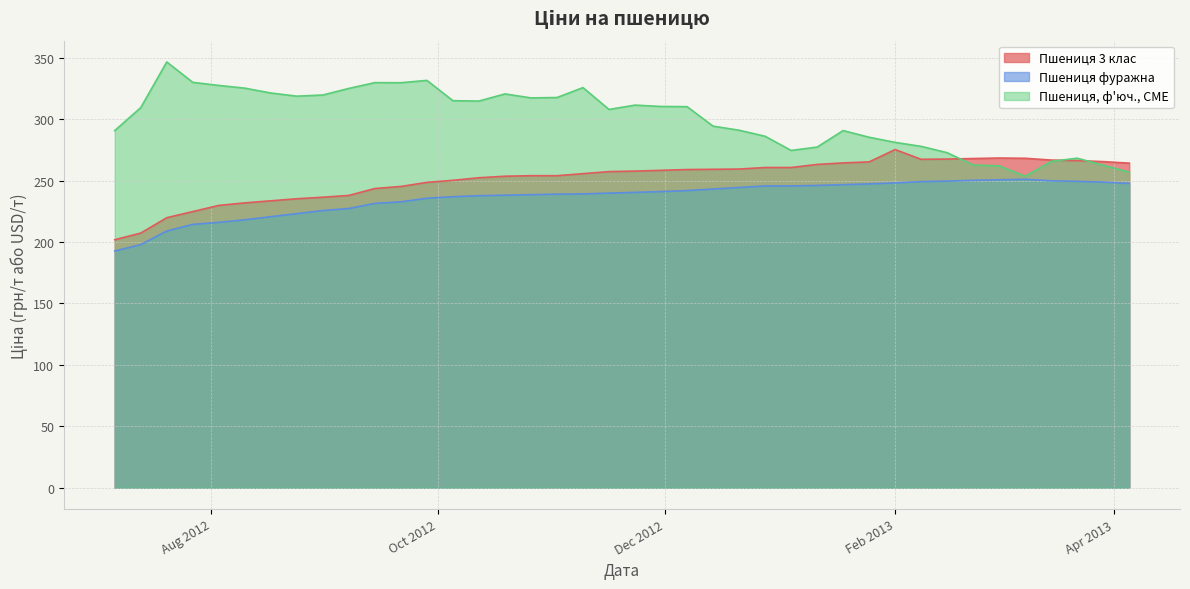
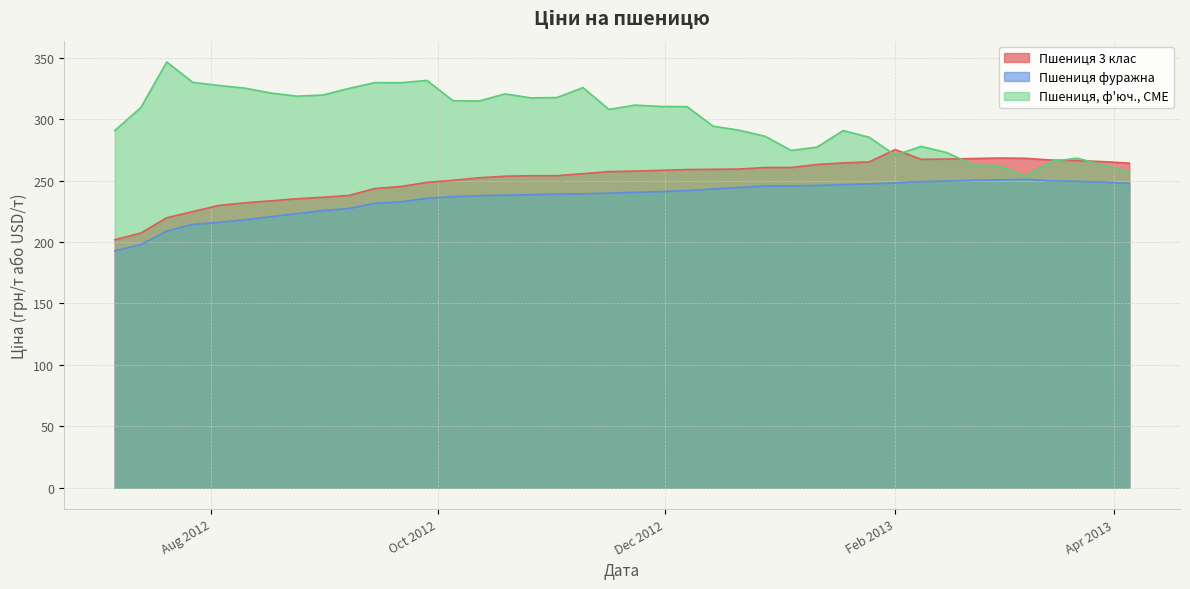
  {
    "Пшениця 3 клас": {
      "Feb 2013": 275
    },
    "Пшениця фуражна": {
      "Feb 2013": 248
    },
    "Пшениця, ф'юч., CME": {
-     "Feb 2013": 281
+     "Feb 2013": 271
    }
  }
